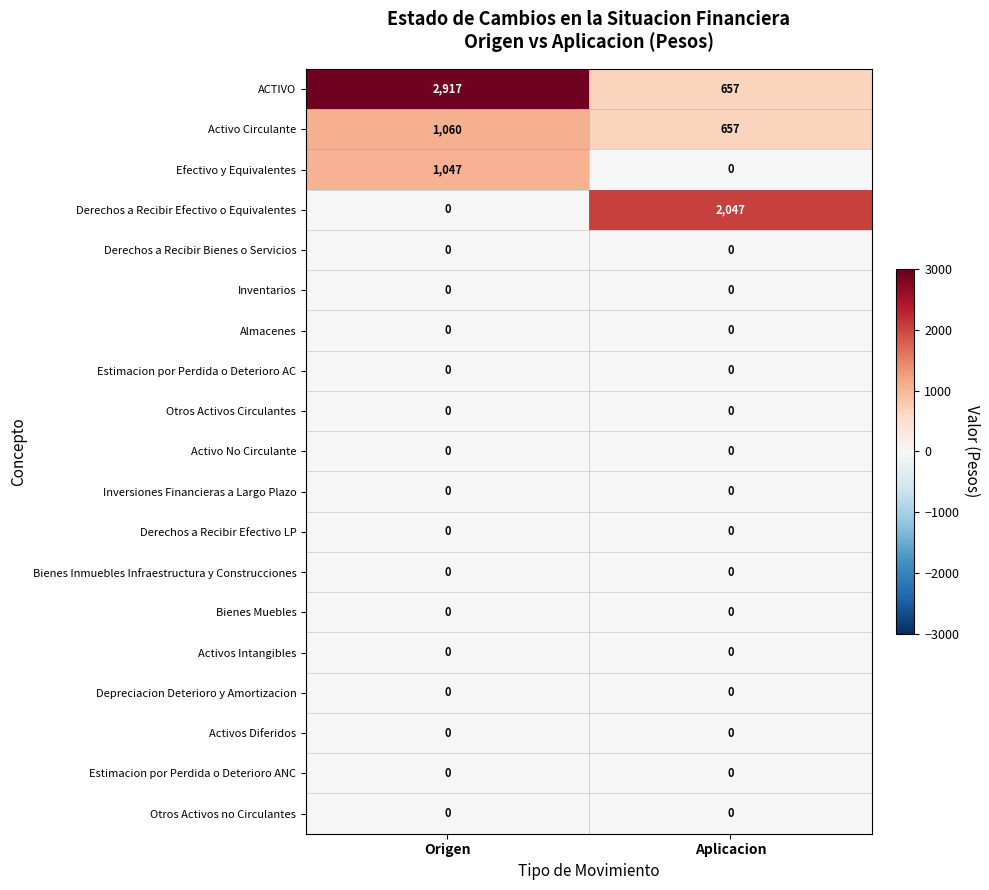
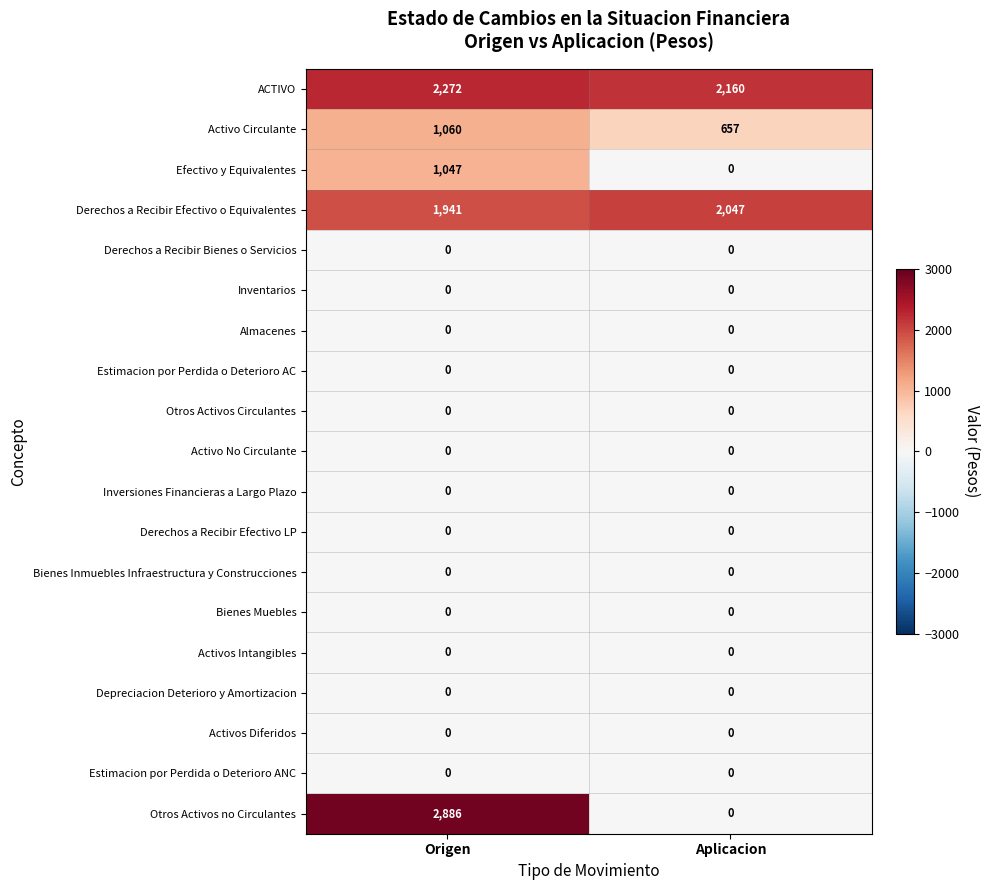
  {
    "ACTIVO": {
-     "Origen": "2,917",
-     "Aplicacion": "657"
+     "Origen": "2,272",
+     "Aplicacion": "2,160"
    },
    "Activo Circulante": {
      "Origen": "1,060",
      "Aplicacion": "657"
    },
    "Efectivo y Equivalentes": {
      "Origen": "1,047",
      "Aplicacion": "0"
    },
    "Derechos a Recibir Efectivo o Equivalentes": {
-     "Origen": "0",
+     "Origen": "1,941",
      "Aplicacion": "2,047"
    },
    "Derechos a Recibir Bienes o Servicios": {
      "Origen": "0",
      "Aplicacion": "0"
    },
    "Inventarios": {
      "Origen": "0",
      "Aplicacion": "0"
    },
    "Almacenes": {
      "Origen": "0",
      "Aplicacion": "0"
    },
    "Estimacion por Perdida o Deterioro AC": {
      "Origen": "0",
      "Aplicacion": "0"
    },
    "Otros Activos Circulantes": {
      "Origen": "0",
      "Aplicacion": "0"
    },
    "Activo No Circulante": {
      "Origen": "0",
      "Aplicacion": "0"
    },
    "Inversiones Financieras a Largo Plazo": {
      "Origen": "0",
      "Aplicacion": "0"
    },
    "Derechos a Recibir Efectivo LP": {
      "Origen": "0",
      "Aplicacion": "0"
    },
    "Bienes Inmuebles Infraestructura y Construcciones": {
      "Origen": "0",
      "Aplicacion": "0"
    },
    "Bienes Muebles": {
      "Origen": "0",
      "Aplicacion": "0"
    },
    "Activos Intangibles": {
      "Origen": "0",
      "Aplicacion": "0"
    },
    "Depreciacion Deterioro y Amortizacion": {
      "Origen": "0",
      "Aplicacion": "0"
    },
    "Activos Diferidos": {
      "Origen": "0",
      "Aplicacion": "0"
    },
    "Estimacion por Perdida o Deterioro ANC": {
      "Origen": "0",
      "Aplicacion": "0"
    },
    "Otros Activos no Circulantes": {
-     "Origen": "0",
+     "Origen": "2,886",
      "Aplicacion": "0"
    }
  }
